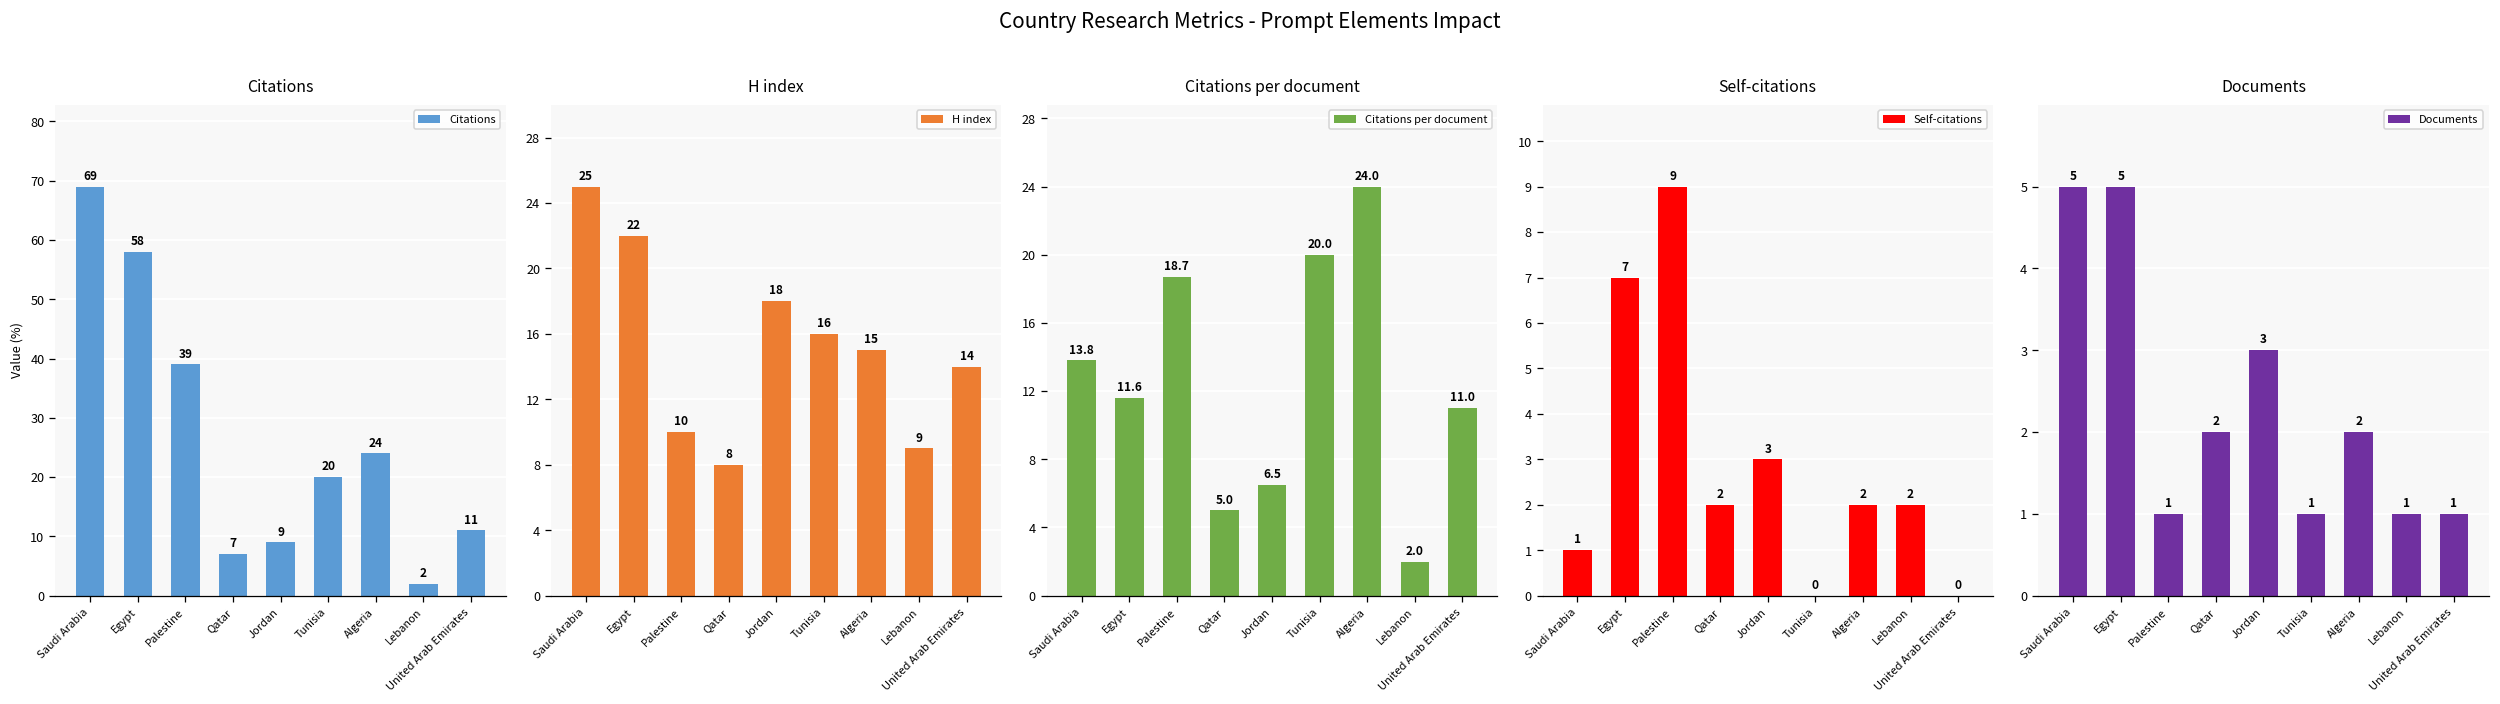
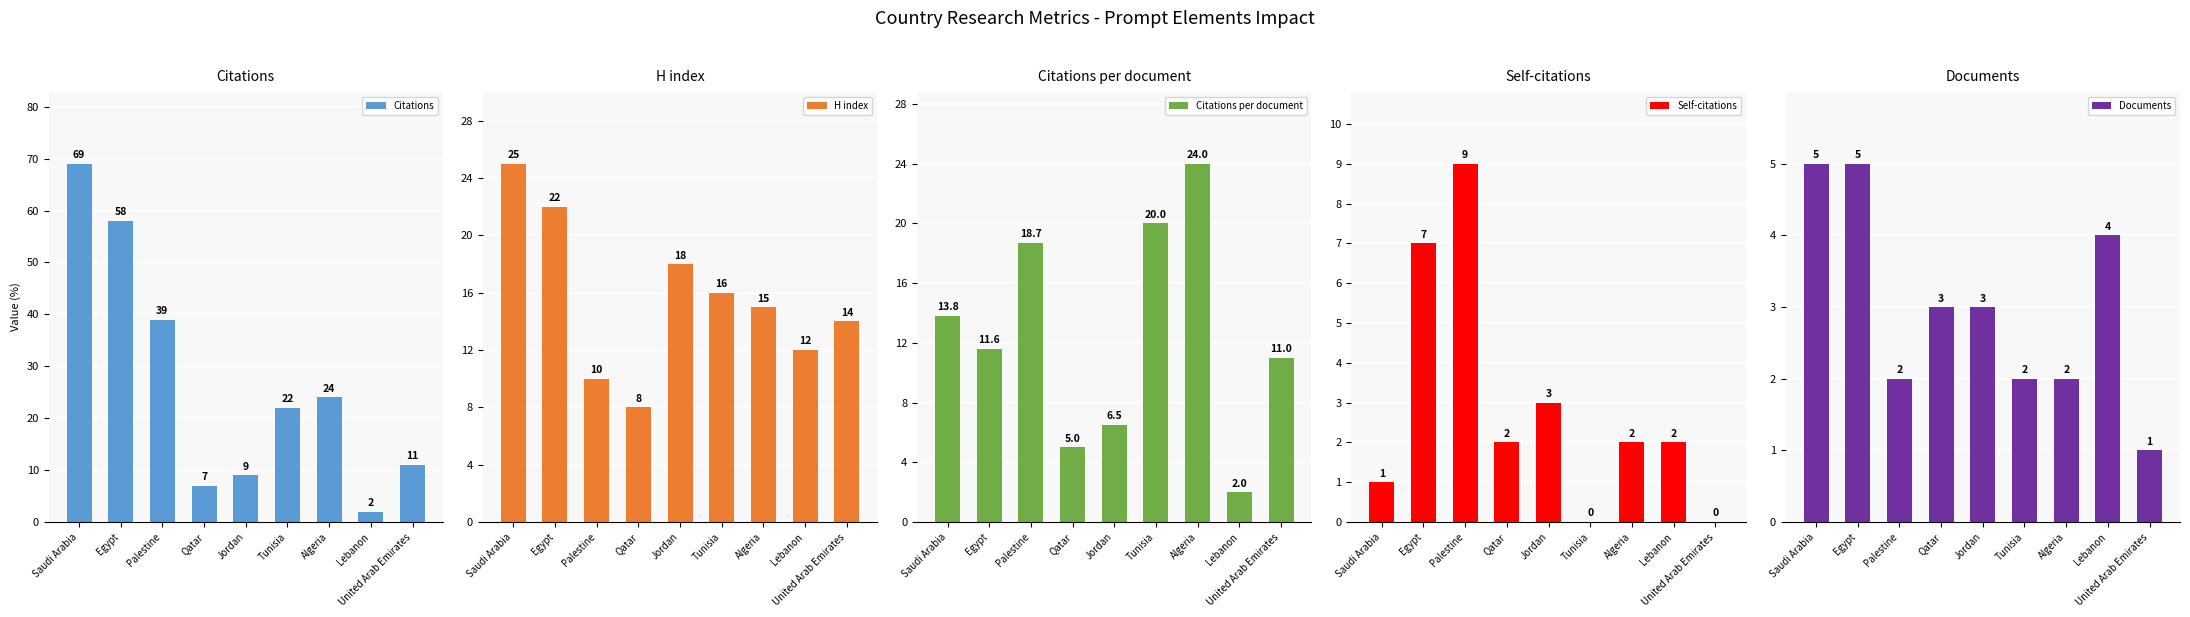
  {
    "Citations": {
      "Saudi Arabia": 69,
      "Egypt": 58,
      "Palestine": 39,
      "Qatar": 7,
      "Jordan": 9,
-     "Tunisia": 20,
+     "Tunisia": 22,
      "Algeria": 24,
      "Lebanon": 2,
      "United Arab Emirates": 11
    },
    "H index": {
      "Saudi Arabia": 25,
      "Egypt": 22,
      "Palestine": 10,
      "Qatar": 8,
      "Jordan": 18,
      "Tunisia": 16,
      "Algeria": 15,
-     "Lebanon": 9,
+     "Lebanon": 12,
      "United Arab Emirates": 14
    },
    "Citations per document": {
      "Saudi Arabia": 13.8,
      "Egypt": 11.6,
      "Palestine": 18.7,
      "Qatar": 5.0,
      "Jordan": 6.5,
      "Tunisia": 20.0,
      "Algeria": 24.0,
      "Lebanon": 2.0,
      "United Arab Emirates": 11.0
    },
    "Self-citations": {
      "Saudi Arabia": 1,
      "Egypt": 7,
      "Palestine": 9,
      "Qatar": 2,
      "Jordan": 3,
      "Tunisia": 0,
      "Algeria": 2,
      "Lebanon": 2,
      "United Arab Emirates": 0
    },
    "Documents": {
      "Saudi Arabia": 5,
      "Egypt": 5,
-     "Palestine": 1,
-     "Qatar": 2,
+     "Palestine": 2,
+     "Qatar": 3,
      "Jordan": 3,
-     "Tunisia": 1,
+     "Tunisia": 2,
      "Algeria": 2,
-     "Lebanon": 1,
+     "Lebanon": 4,
      "United Arab Emirates": 1
    }
  }
